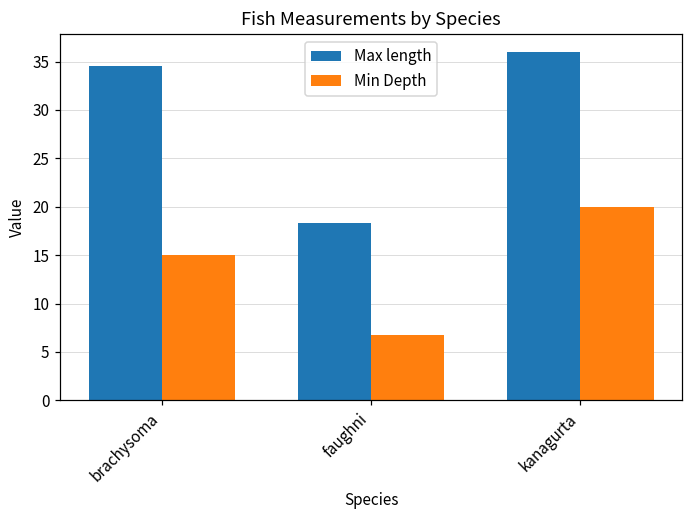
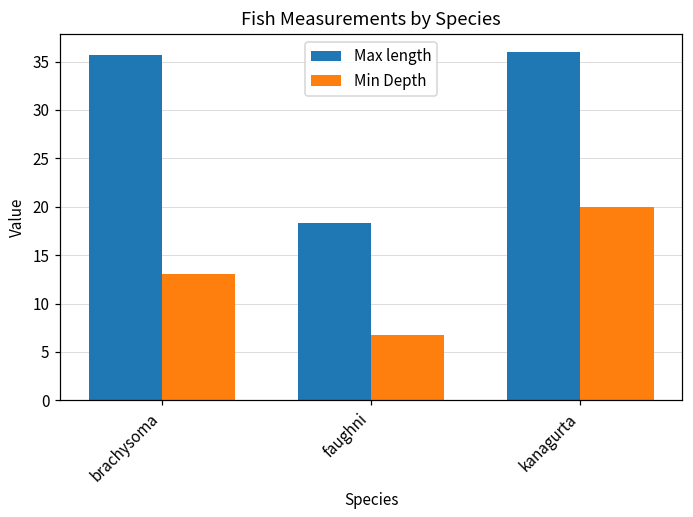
  {
    "Max length": {
-     "brachysoma": 35,
+     "brachysoma": 36,
      "faughni": 18,
      "kanagurta": 36
    },
    "Min Depth": {
-     "brachysoma": 15,
+     "brachysoma": 13,
      "faughni": 7,
      "kanagurta": 20
    }
  }
